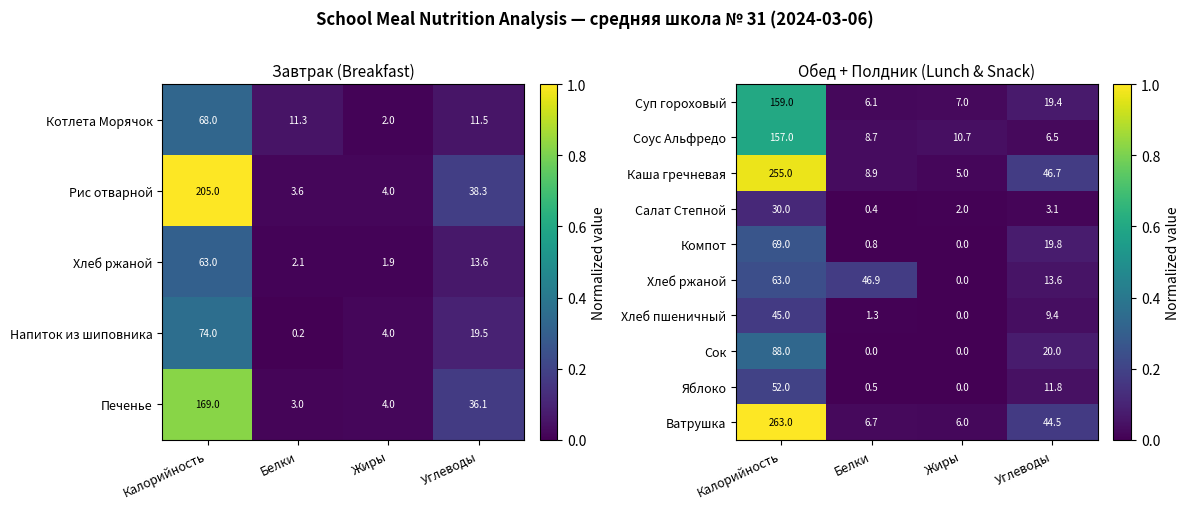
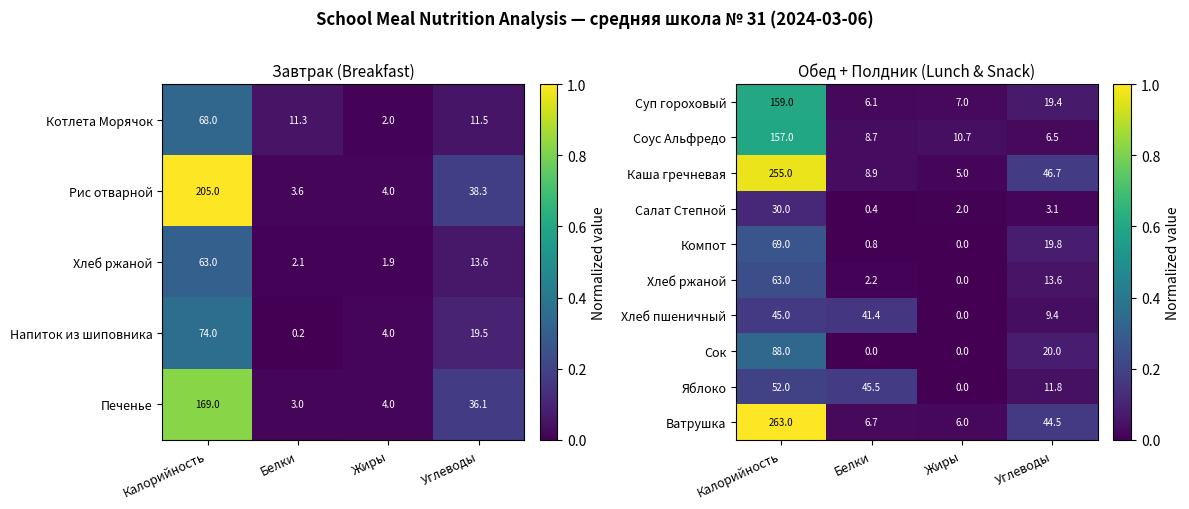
  {
    "Завтрак (Breakfast)": {
      "Котлета Морячок": {
        "Калорийность": 68.0,
        "Белки": 11.3,
        "Жиры": 2.0,
        "Углеводы": 11.5
      },
      "Рис отварной": {
        "Калорийность": 205.0,
        "Белки": 3.6,
        "Жиры": 4.0,
        "Углеводы": 38.3
      },
      "Хлеб ржаной": {
        "Калорийность": 63.0,
        "Белки": 2.1,
        "Жиры": 1.9,
        "Углеводы": 13.6
      },
      "Напиток из шиповника": {
        "Калорийность": 74.0,
        "Белки": 0.2,
        "Жиры": 4.0,
        "Углеводы": 19.5
      },
      "Печенье": {
        "Калорийность": 169.0,
        "Белки": 3.0,
        "Жиры": 4.0,
        "Углеводы": 36.1
      }
    },
    "Обед + Полдник (Lunch & Snack)": {
      "Суп гороховый": {
        "Калорийность": 159.0,
        "Белки": 6.1,
        "Жиры": 7.0,
        "Углеводы": 19.4
      },
      "Соус Альфредо": {
        "Калорийность": 157.0,
        "Белки": 8.7,
        "Жиры": 10.7,
        "Углеводы": 6.5
      },
      "Каша гречневая": {
        "Калорийность": 255.0,
        "Белки": 8.9,
        "Жиры": 5.0,
        "Углеводы": 46.7
      },
      "Салат Степной": {
        "Калорийность": 30.0,
        "Белки": 0.4,
        "Жиры": 2.0,
        "Углеводы": 3.1
      },
      "Компот": {
        "Калорийность": 69.0,
        "Белки": 0.8,
        "Жиры": 0.0,
        "Углеводы": 19.8
      },
      "Хлеб ржаной": {
        "Калорийность": 63.0,
-       "Белки": 46.9,
+       "Белки": 2.2,
        "Жиры": 0.0,
        "Углеводы": 13.6
      },
      "Хлеб пшеничный": {
        "Калорийность": 45.0,
-       "Белки": 1.3,
+       "Белки": 41.4,
        "Жиры": 0.0,
        "Углеводы": 9.4
      },
      "Сок": {
        "Калорийность": 88.0,
        "Белки": 0.0,
        "Жиры": 0.0,
        "Углеводы": 20.0
      },
      "Яблоко": {
        "Калорийность": 52.0,
-       "Белки": 0.5,
+       "Белки": 45.5,
        "Жиры": 0.0,
        "Углеводы": 11.8
      },
      "Ватрушка": {
        "Калорийность": 263.0,
        "Белки": 6.7,
        "Жиры": 6.0,
        "Углеводы": 44.5
      }
    }
  }
